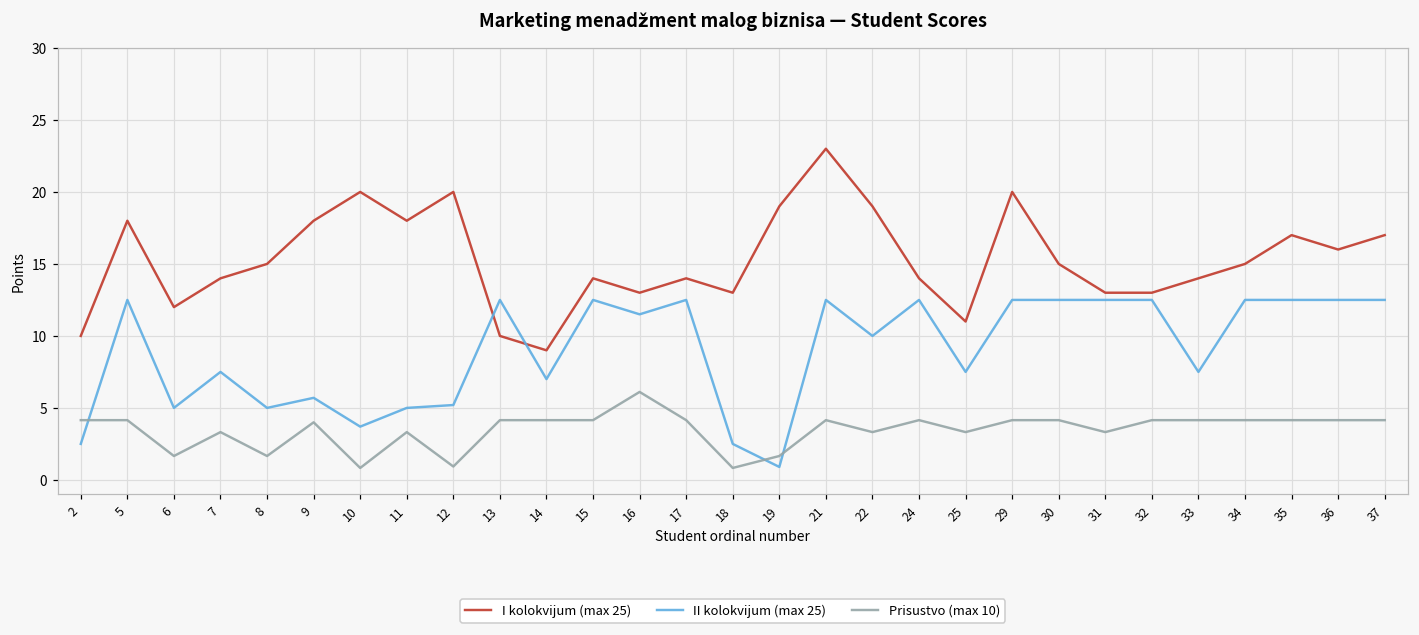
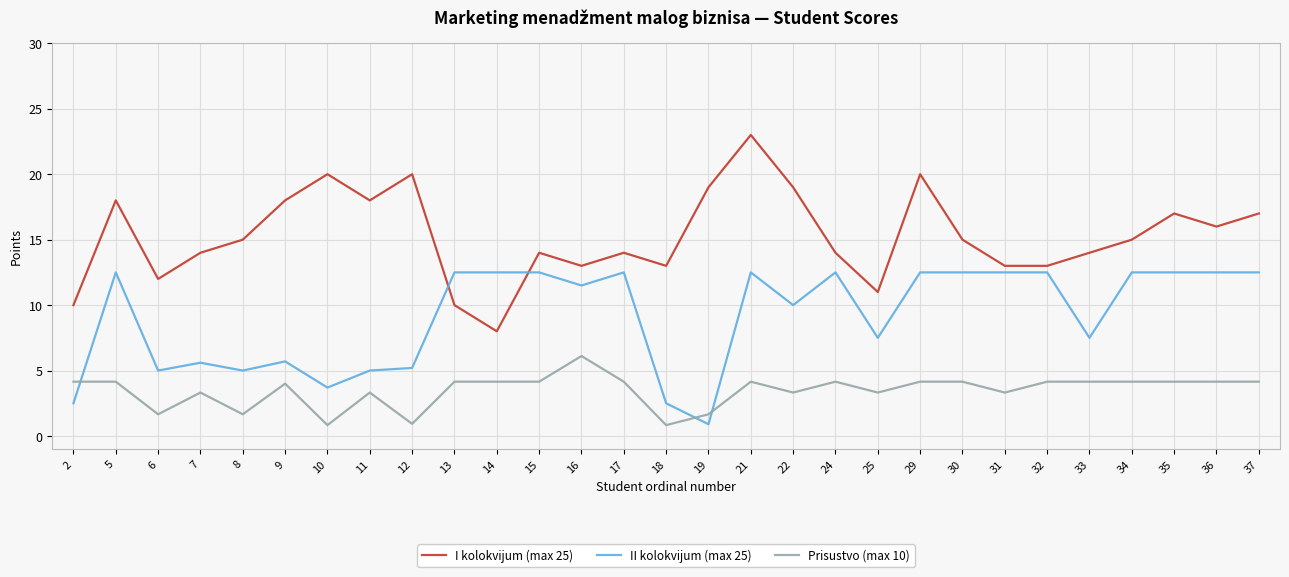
  {
    "I kolokvijum (max 25)": {
      "2": 10,
      "5": 18,
      "6": 12,
      "7": 14,
      "8": 15,
      "9": 18,
      "10": 20,
      "11": 18,
      "12": 20,
      "13": 10,
-     "14": 9,
+     "14": 8,
      "15": 14,
      "16": 13,
      "17": 14,
      "18": 13,
      "19": 19,
      "21": 23,
      "22": 19,
      "24": 14,
      "25": 11,
      "29": 20,
      "30": 15,
      "31": 13,
      "32": 13,
      "33": 14,
      "34": 15,
      "35": 17,
      "36": 16,
      "37": 17
    },
    "II kolokvijum (max 25)": {
      "2": 2.5,
      "5": 12.5,
      "6": 5.0,
-     "7": 7.5,
+     "7": 5.6,
      "8": 5.0,
      "9": 5.7,
      "10": 3.7,
      "11": 5.0,
      "12": 5.2,
      "13": 12.5,
-     "14": 7.0,
+     "14": 12.5,
      "15": 12.5,
      "16": 11.5,
      "17": 12.5,
      "18": 2.5,
      "19": 0.9,
      "21": 12.5,
      "22": 10.0,
      "24": 12.5,
      "25": 7.5,
      "29": 12.5,
      "30": 12.5,
      "31": 12.5,
      "32": 12.5,
      "33": 7.5,
      "34": 12.5,
      "35": 12.5,
      "36": 12.5,
      "37": 12.5
    },
    "Prisustvo (max 10)": {
      "2": 4.2,
      "5": 4.2,
      "6": 1.7,
      "7": 3.3,
      "8": 1.7,
      "9": 4.0,
      "10": 0.8,
      "11": 3.3,
      "12": 0.9,
      "13": 4.2,
      "14": 4.2,
      "15": 4.2,
      "16": 6.1,
      "17": 4.2,
      "18": 0.8,
      "19": 1.7,
      "21": 4.2,
      "22": 3.3,
      "24": 4.2,
      "25": 3.3,
      "29": 4.2,
      "30": 4.2,
      "31": 3.3,
      "32": 4.2,
      "33": 4.2,
      "34": 4.2,
      "35": 4.2,
      "36": 4.2,
      "37": 4.2
    }
  }
